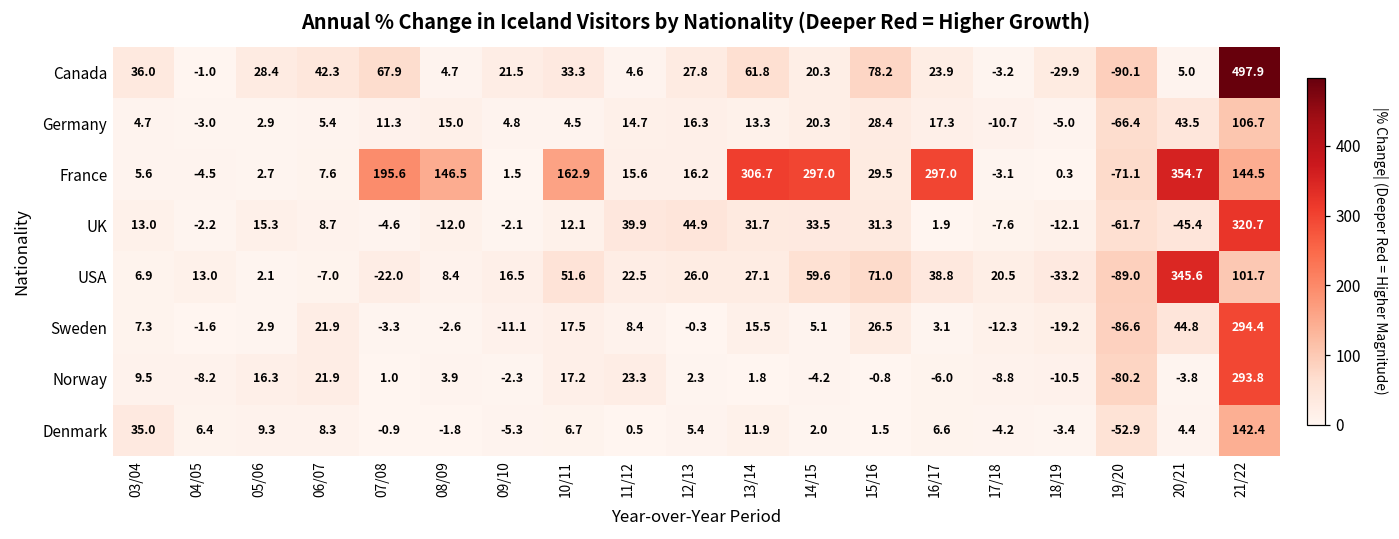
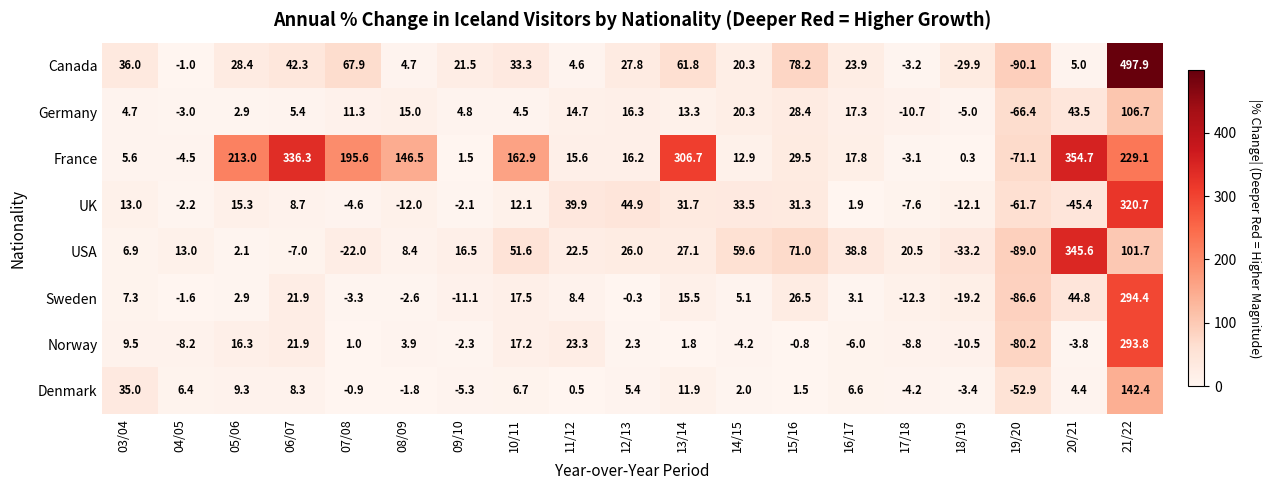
  {
    "Canada": {
      "03/04": 36.0,
      "04/05": -1.0,
      "05/06": 28.4,
      "06/07": 42.3,
      "07/08": 67.9,
      "08/09": 4.7,
      "09/10": 21.5,
      "10/11": 33.3,
      "11/12": 4.6,
      "12/13": 27.8,
      "13/14": 61.8,
      "14/15": 20.3,
      "15/16": 78.2,
      "16/17": 23.9,
      "17/18": -3.2,
      "18/19": -29.9,
      "19/20": -90.1,
      "20/21": 5.0,
      "21/22": 497.9
    },
    "Germany": {
      "03/04": 4.7,
      "04/05": -3.0,
      "05/06": 2.9,
      "06/07": 5.4,
      "07/08": 11.3,
      "08/09": 15.0,
      "09/10": 4.8,
      "10/11": 4.5,
      "11/12": 14.7,
      "12/13": 16.3,
      "13/14": 13.3,
      "14/15": 20.3,
      "15/16": 28.4,
      "16/17": 17.3,
      "17/18": -10.7,
      "18/19": -5.0,
      "19/20": -66.4,
      "20/21": 43.5,
      "21/22": 106.7
    },
    "France": {
      "03/04": 5.6,
      "04/05": -4.5,
-     "05/06": 2.7,
-     "06/07": 7.6,
+     "05/06": 213.0,
+     "06/07": 336.3,
      "07/08": 195.6,
      "08/09": 146.5,
      "09/10": 1.5,
      "10/11": 162.9,
      "11/12": 15.6,
      "12/13": 16.2,
      "13/14": 306.7,
-     "14/15": 297.0,
+     "14/15": 12.9,
      "15/16": 29.5,
-     "16/17": 297.0,
+     "16/17": 17.8,
      "17/18": -3.1,
      "18/19": 0.3,
      "19/20": -71.1,
      "20/21": 354.7,
-     "21/22": 144.5
+     "21/22": 229.1
    },
    "UK": {
      "03/04": 13.0,
      "04/05": -2.2,
      "05/06": 15.3,
      "06/07": 8.7,
      "07/08": -4.6,
      "08/09": -12.0,
      "09/10": -2.1,
      "10/11": 12.1,
      "11/12": 39.9,
      "12/13": 44.9,
      "13/14": 31.7,
      "14/15": 33.5,
      "15/16": 31.3,
      "16/17": 1.9,
      "17/18": -7.6,
      "18/19": -12.1,
      "19/20": -61.7,
      "20/21": -45.4,
      "21/22": 320.7
    },
    "USA": {
      "03/04": 6.9,
      "04/05": 13.0,
      "05/06": 2.1,
      "06/07": -7.0,
      "07/08": -22.0,
      "08/09": 8.4,
      "09/10": 16.5,
      "10/11": 51.6,
      "11/12": 22.5,
      "12/13": 26.0,
      "13/14": 27.1,
      "14/15": 59.6,
      "15/16": 71.0,
      "16/17": 38.8,
      "17/18": 20.5,
      "18/19": -33.2,
      "19/20": -89.0,
      "20/21": 345.6,
      "21/22": 101.7
    },
    "Sweden": {
      "03/04": 7.3,
      "04/05": -1.6,
      "05/06": 2.9,
      "06/07": 21.9,
      "07/08": -3.3,
      "08/09": -2.6,
      "09/10": -11.1,
      "10/11": 17.5,
      "11/12": 8.4,
      "12/13": -0.3,
      "13/14": 15.5,
      "14/15": 5.1,
      "15/16": 26.5,
      "16/17": 3.1,
      "17/18": -12.3,
      "18/19": -19.2,
      "19/20": -86.6,
      "20/21": 44.8,
      "21/22": 294.4
    },
    "Norway": {
      "03/04": 9.5,
      "04/05": -8.2,
      "05/06": 16.3,
      "06/07": 21.9,
      "07/08": 1.0,
      "08/09": 3.9,
      "09/10": -2.3,
      "10/11": 17.2,
      "11/12": 23.3,
      "12/13": 2.3,
      "13/14": 1.8,
      "14/15": -4.2,
      "15/16": -0.8,
      "16/17": -6.0,
      "17/18": -8.8,
      "18/19": -10.5,
      "19/20": -80.2,
      "20/21": -3.8,
      "21/22": 293.8
    },
    "Denmark": {
      "03/04": 35.0,
      "04/05": 6.4,
      "05/06": 9.3,
      "06/07": 8.3,
      "07/08": -0.9,
      "08/09": -1.8,
      "09/10": -5.3,
      "10/11": 6.7,
      "11/12": 0.5,
      "12/13": 5.4,
      "13/14": 11.9,
      "14/15": 2.0,
      "15/16": 1.5,
      "16/17": 6.6,
      "17/18": -4.2,
      "18/19": -3.4,
      "19/20": -52.9,
      "20/21": 4.4,
      "21/22": 142.4
    }
  }
